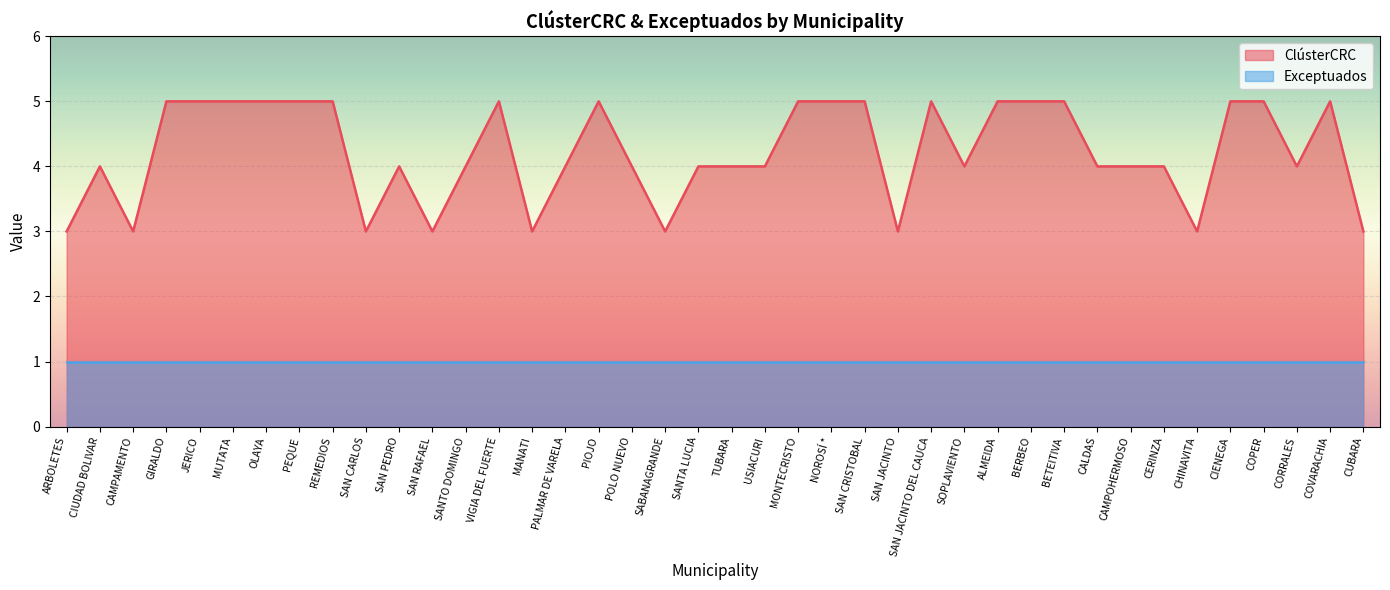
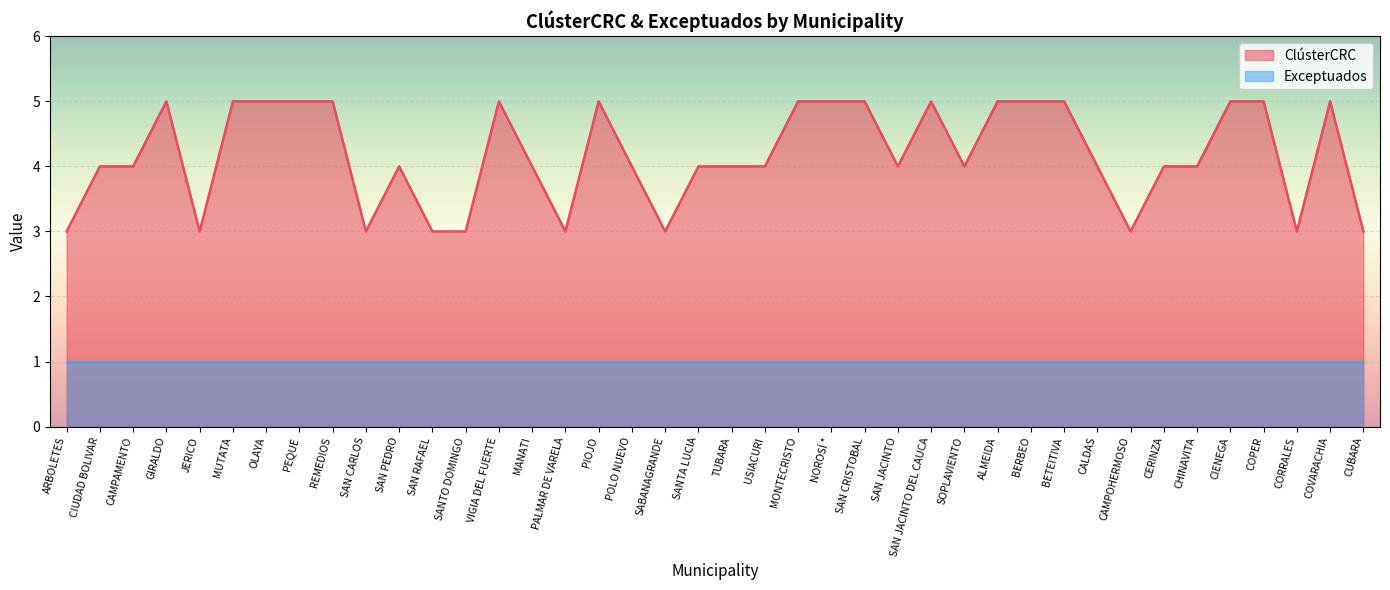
  {
    "ClústerCRC": {
      "ARBOLETES": 3,
      "CIUDAD BOLIVAR": 4,
-     "CAMPAMENTO": 3,
+     "CAMPAMENTO": 4,
      "GIRALDO": 5,
-     "JERICO": 5,
+     "JERICO": 3,
      "MUTATA": 5,
      "OLAYA": 5,
      "PEQUE": 5,
      "REMEDIOS": 5,
      "SAN CARLOS": 3,
      "SAN PEDRO": 4,
      "SAN RAFAEL": 3,
-     "SANTO DOMINGO": 4,
+     "SANTO DOMINGO": 3,
      "VIGIA DEL FUERTE": 5,
-     "MANATI": 3,
-     "PALMAR DE VARELA": 4,
+     "MANATI": 4,
+     "PALMAR DE VARELA": 3,
      "PIOJO": 5,
      "POLO NUEVO": 4,
      "SABANAGRANDE": 3,
      "SANTA LUCIA": 4,
      "TUBARA": 4,
      "USIACURI": 4,
      "MONTECRISTO": 5,
      "NOROSÍ *": 5,
      "SAN CRISTOBAL": 5,
-     "SAN JACINTO": 3,
+     "SAN JACINTO": 4,
      "SAN JACINTO DEL CAUCA": 5,
      "SOPLAVIENTO": 4,
      "ALMEIDA": 5,
      "BERBEO": 5,
      "BETEITIVA": 5,
      "CALDAS": 4,
-     "CAMPOHERMOSO": 4,
+     "CAMPOHERMOSO": 3,
      "CERINZA": 4,
-     "CHINAVITA": 3,
+     "CHINAVITA": 4,
      "CIENEGA": 5,
      "COPER": 5,
-     "CORRALES": 4,
+     "CORRALES": 3,
      "COVARACHIA": 5,
      "CUBARA": 3
    },
    "Exceptuados": {
      "ARBOLETES": 1,
      "CIUDAD BOLIVAR": 1,
      "CAMPAMENTO": 1,
      "GIRALDO": 1,
      "JERICO": 1,
      "MUTATA": 1,
      "OLAYA": 1,
      "PEQUE": 1,
      "REMEDIOS": 1,
      "SAN CARLOS": 1,
      "SAN PEDRO": 1,
      "SAN RAFAEL": 1,
      "SANTO DOMINGO": 1,
      "VIGIA DEL FUERTE": 1,
      "MANATI": 1,
      "PALMAR DE VARELA": 1,
      "PIOJO": 1,
      "POLO NUEVO": 1,
      "SABANAGRANDE": 1,
      "SANTA LUCIA": 1,
      "TUBARA": 1,
      "USIACURI": 1,
      "MONTECRISTO": 1,
      "NOROSÍ *": 1,
      "SAN CRISTOBAL": 1,
      "SAN JACINTO": 1,
      "SAN JACINTO DEL CAUCA": 1,
      "SOPLAVIENTO": 1,
      "ALMEIDA": 1,
      "BERBEO": 1,
      "BETEITIVA": 1,
      "CALDAS": 1,
      "CAMPOHERMOSO": 1,
      "CERINZA": 1,
      "CHINAVITA": 1,
      "CIENEGA": 1,
      "COPER": 1,
      "CORRALES": 1,
      "COVARACHIA": 1,
      "CUBARA": 1
    }
  }
